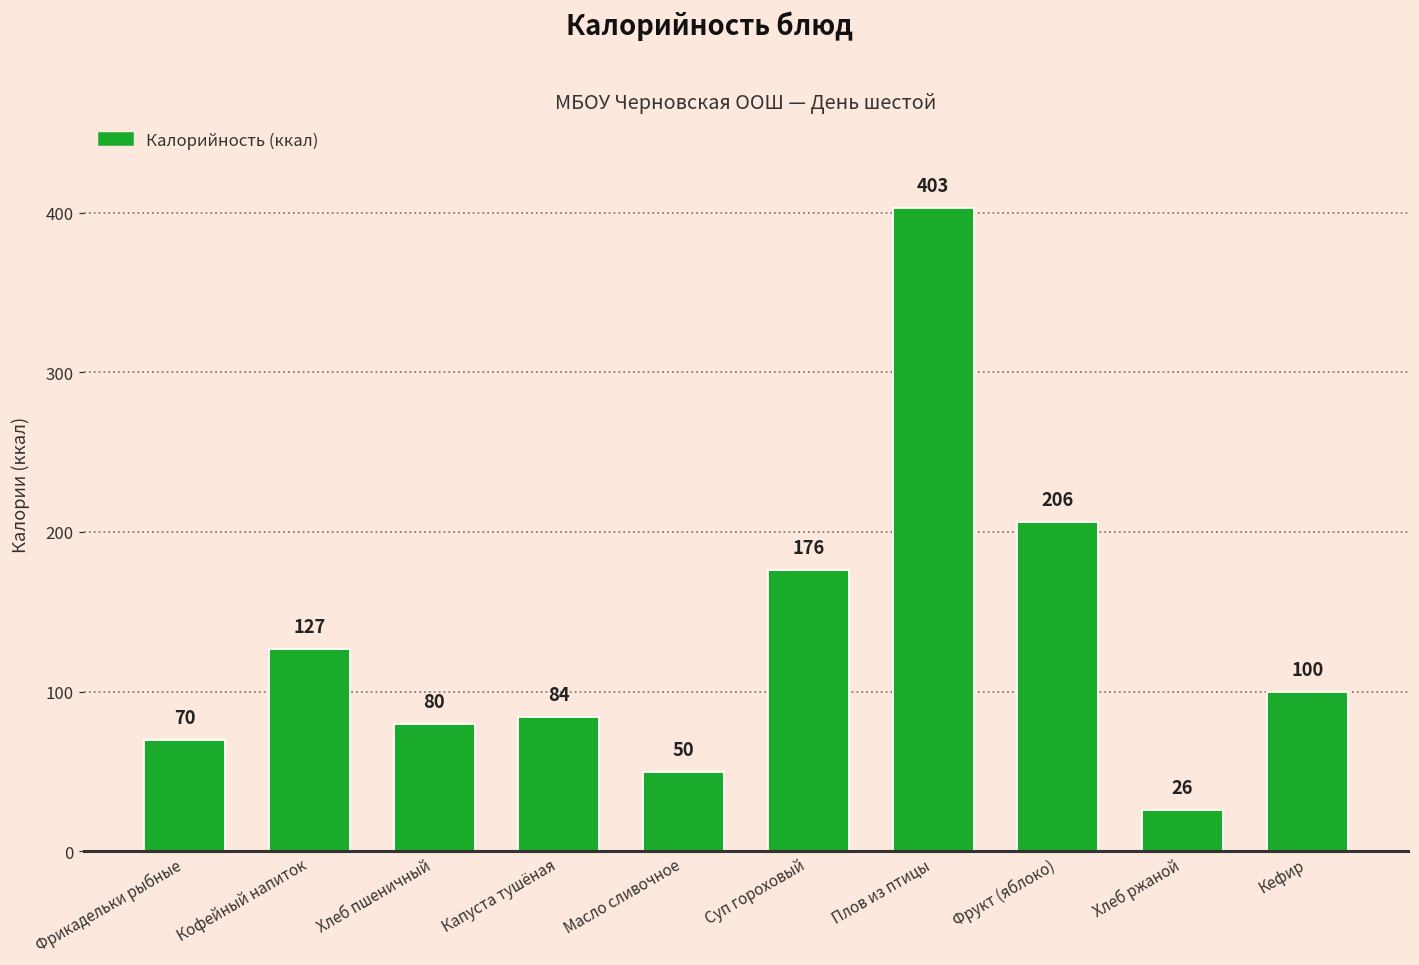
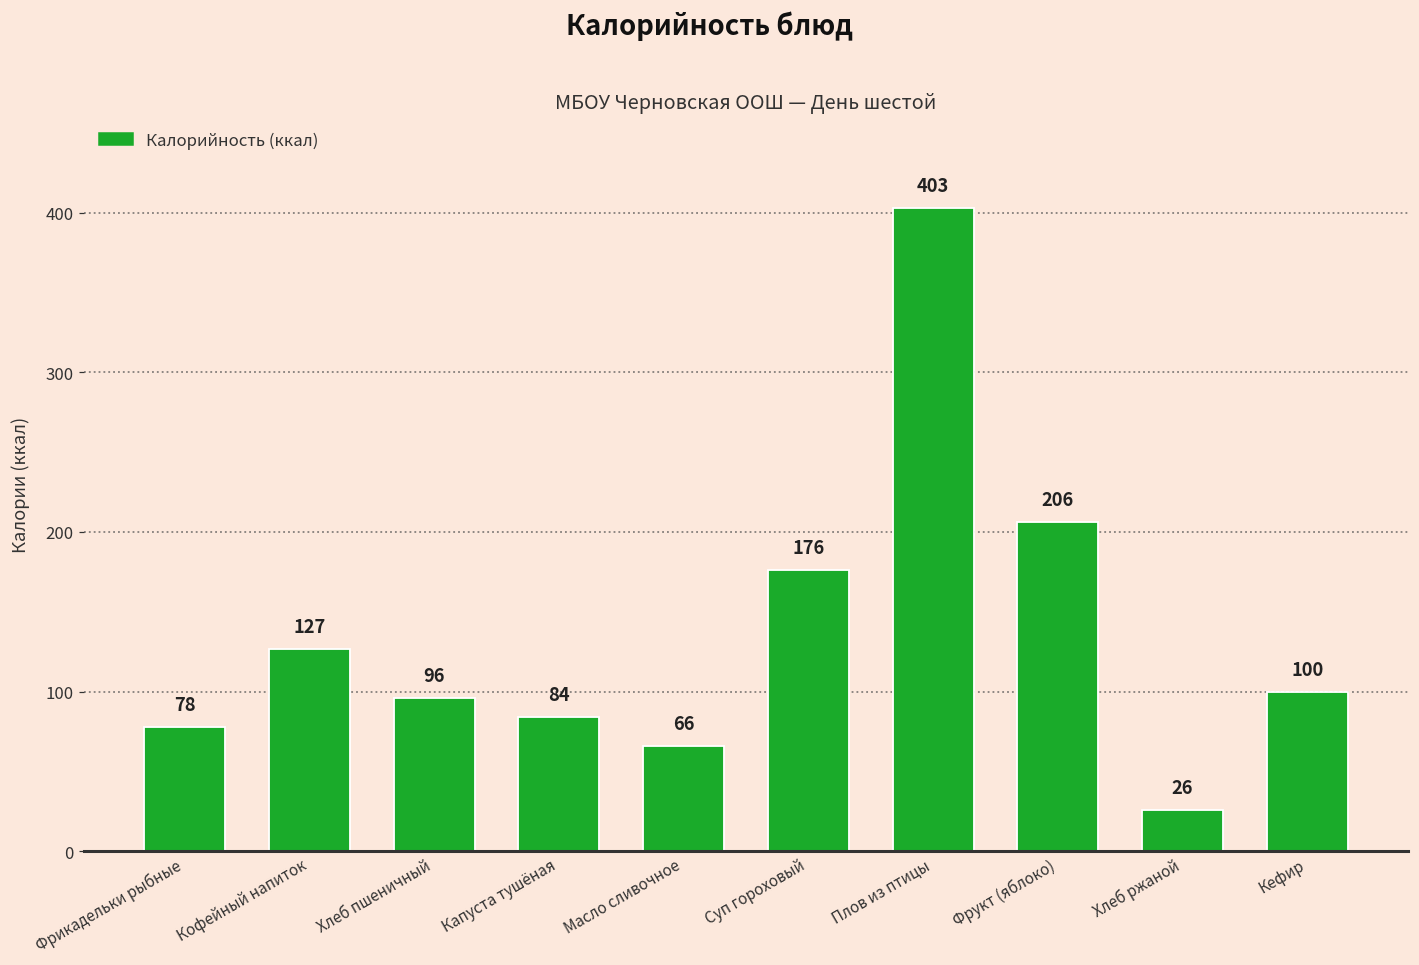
  {
-   "Фрикадельки рыбные": 70,
+   "Фрикадельки рыбные": 78,
    "Кофейный напиток": 127,
-   "Хлеб пшеничный": 80,
+   "Хлеб пшеничный": 96,
    "Капуста тушёная": 84,
-   "Масло сливочное": 50,
+   "Масло сливочное": 66,
    "Суп гороховый": 176,
    "Плов из птицы": 403,
    "Фрукт (яблоко)": 206,
    "Хлеб ржаной": 26,
    "Кефир": 100
  }
